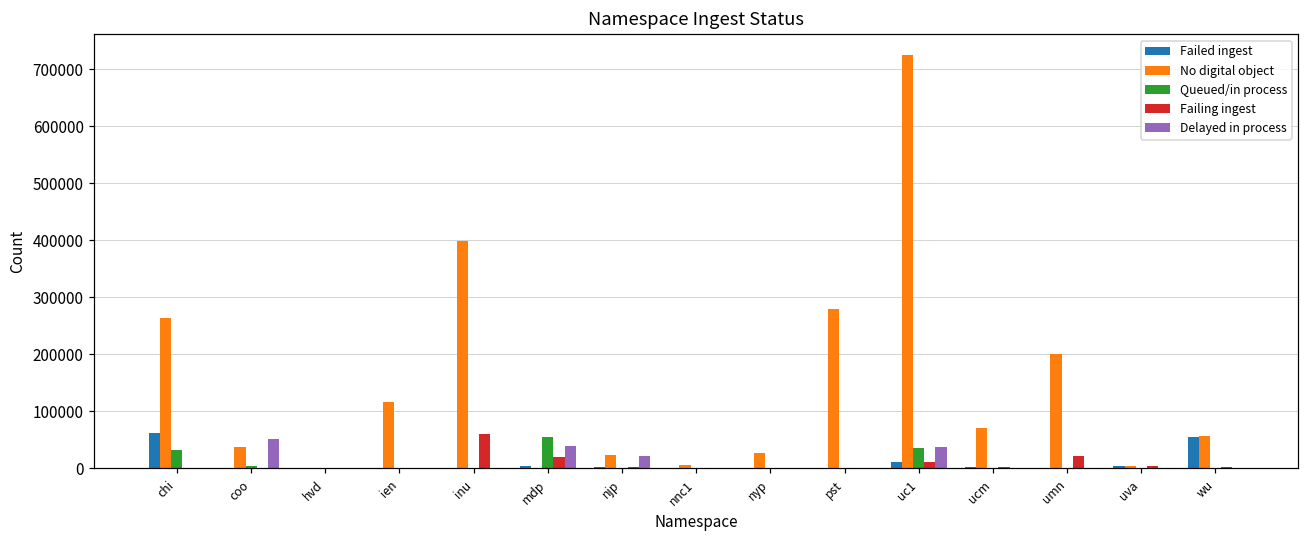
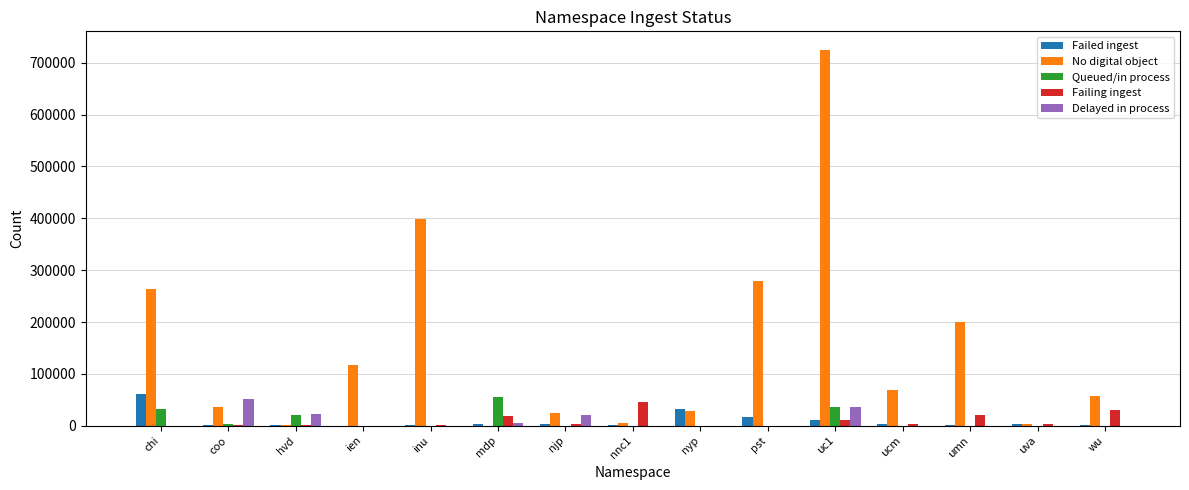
  {
    "Failed ingest": {
      "chi": 60000,
-     "nyp": 0,
-     "pst": 0,
+     "nyp": 30000,
+     "pst": 20000,
      "uc1": 10000,
-     "wu": 50000
+     "wu": 0
    },
    "No digital object": {
      "chi": 260000,
      "coo": 40000,
      "ien": 120000,
      "inu": 400000,
      "mdp": 0,
      "njp": 20000,
      "nnc1": 0,
      "nyp": 30000,
      "pst": 280000,
      "uc1": 720000,
      "ucm": 70000,
      "umn": 200000,
      "wu": 60000
    },
    "Queued/in process": {
      "chi": 30000,
-     "hvd": 0,
+     "hvd": 20000,
      "ien": 0,
      "mdp": 60000,
      "uc1": 40000
    },
    "Failing ingest": {
-     "inu": 60000,
+     "inu": 0,
      "mdp": 20000,
-     "nnc1": 0,
+     "nnc1": 50000,
      "uc1": 10000,
      "umn": 20000,
-     "wu": 0
+     "wu": 30000
    },
    "Delayed in process": {
      "coo": 50000,
-     "hvd": 0,
+     "hvd": 20000,
      "ien": 0,
-     "mdp": 40000,
+     "mdp": 10000,
      "njp": 20000,
      "uc1": 40000
    }
  }
